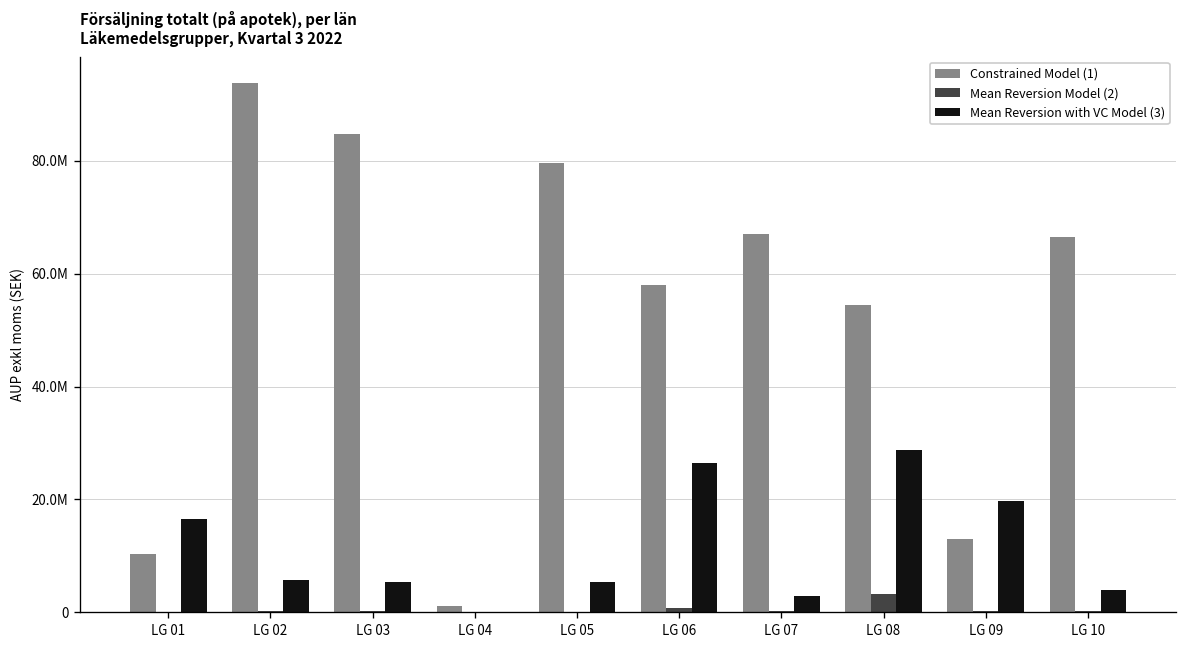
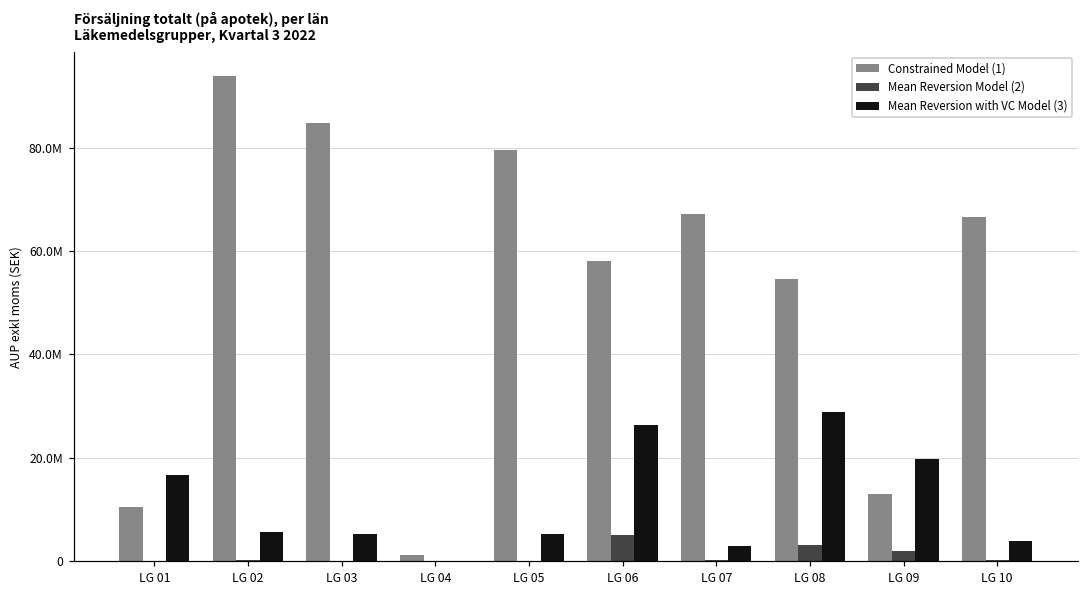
  {
    "Constrained Model (1)": {
      "LG 01": 10000000,
      "LG 02": 94000000,
      "LG 03": 85000000,
      "LG 04": 1000000,
      "LG 05": 80000000,
      "LG 06": 58000000,
      "LG 07": 67000000,
      "LG 08": 54000000,
      "LG 09": 13000000,
      "LG 10": 67000000
    },
    "Mean Reversion Model (2)": {
-     "LG 06": 1000000,
+     "LG 06": 5000000,
      "LG 08": 3000000,
-     "LG 09": 0
+     "LG 09": 2000000
    },
    "Mean Reversion with VC Model (3)": {
      "LG 01": 17000000,
      "LG 02": 6000000,
      "LG 03": 5000000,
      "LG 05": 5000000,
      "LG 06": 26000000,
      "LG 07": 3000000,
      "LG 08": 29000000,
      "LG 09": 20000000,
      "LG 10": 4000000
    }
  }
